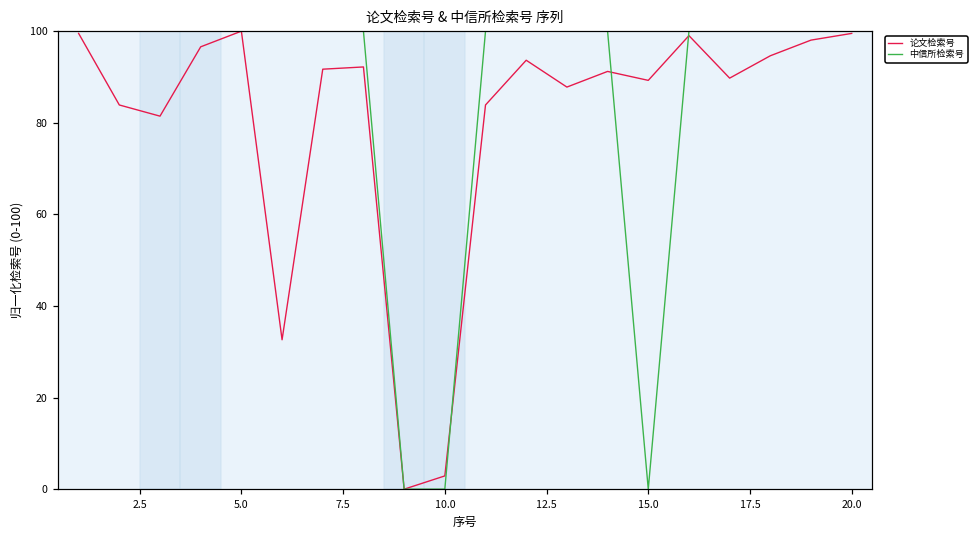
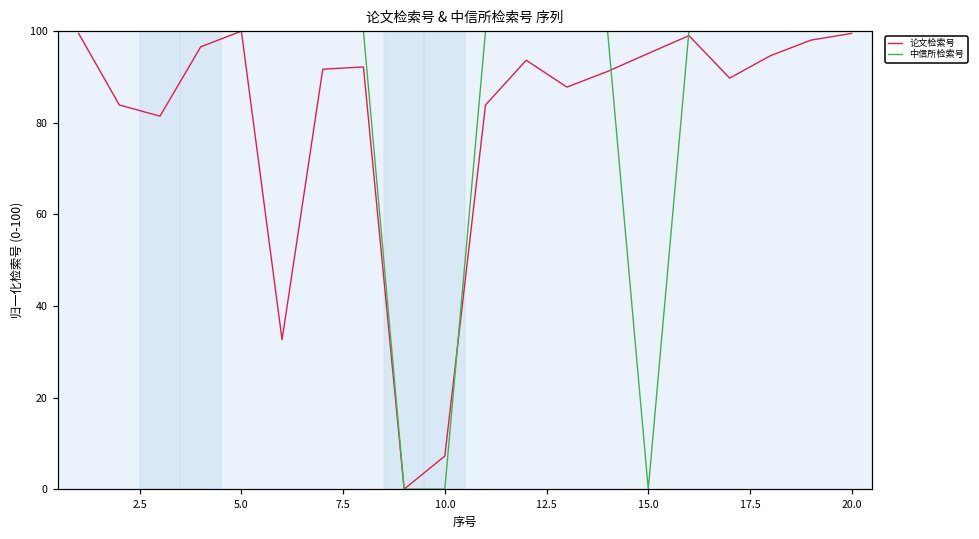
  {
    "论文检索号": {
-     "10.0": 3,
-     "15.0": 89
+     "10.0": 7,
+     "15.0": 95
    },
    "中信所检索号": {
      "10.0": 0,
      "15.0": 0
    }
  }
